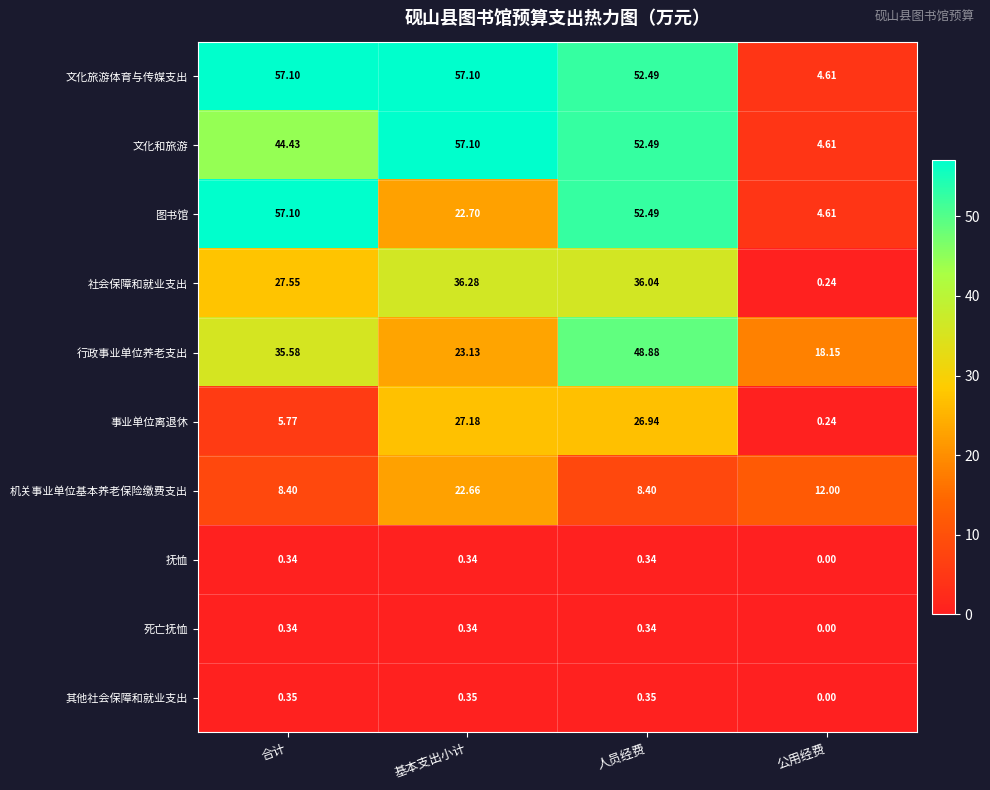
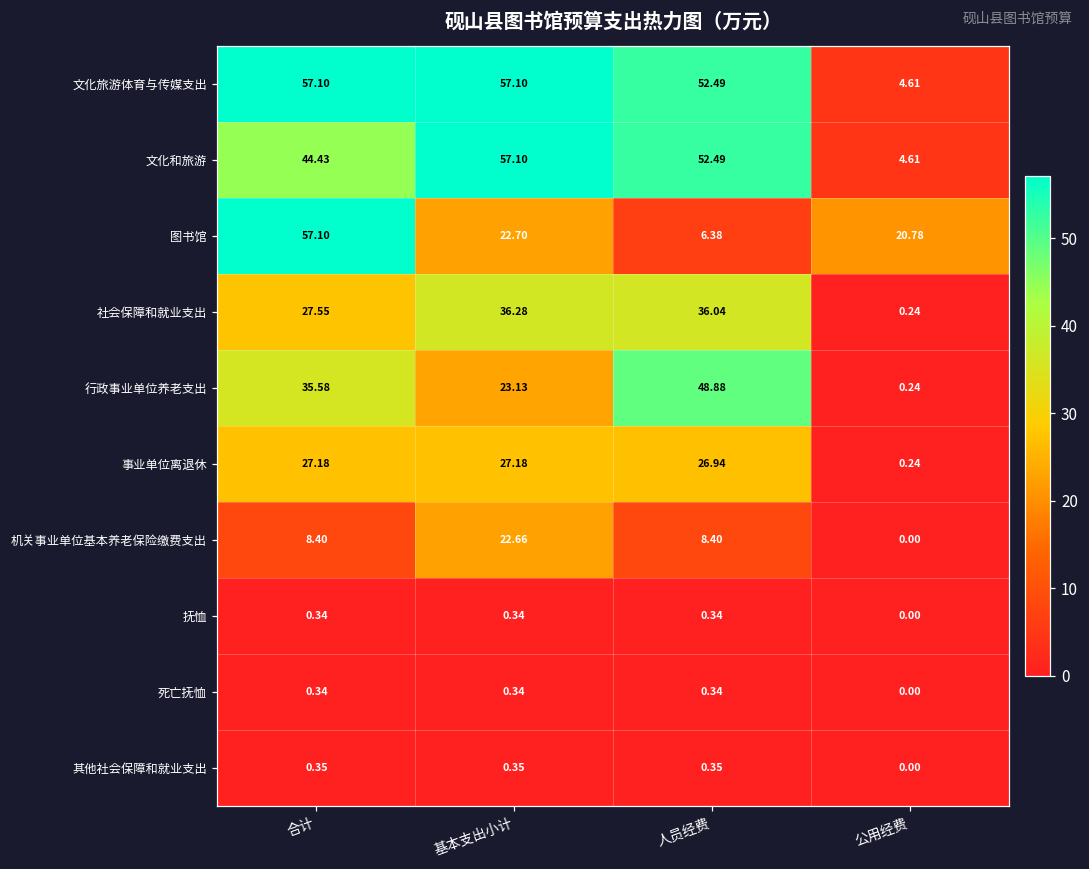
  {
    "文化旅游体育与传媒支出": {
      "合计": 57.10,
      "基本支出小计": 57.10,
      "人员经费": 52.49,
      "公用经费": 4.61
    },
    "文化和旅游": {
      "合计": 44.43,
      "基本支出小计": 57.10,
      "人员经费": 52.49,
      "公用经费": 4.61
    },
    "图书馆": {
      "合计": 57.10,
      "基本支出小计": 22.70,
-     "人员经费": 52.49,
-     "公用经费": 4.61
+     "人员经费": 6.38,
+     "公用经费": 20.78
    },
    "社会保障和就业支出": {
      "合计": 27.55,
      "基本支出小计": 36.28,
      "人员经费": 36.04,
      "公用经费": 0.24
    },
    "行政事业单位养老支出": {
      "合计": 35.58,
      "基本支出小计": 23.13,
      "人员经费": 48.88,
-     "公用经费": 18.15
+     "公用经费": 0.24
    },
    "事业单位离退休": {
-     "合计": 5.77,
+     "合计": 27.18,
      "基本支出小计": 27.18,
      "人员经费": 26.94,
      "公用经费": 0.24
    },
    "机关事业单位基本养老保险缴费支出": {
      "合计": 8.40,
      "基本支出小计": 22.66,
      "人员经费": 8.40,
-     "公用经费": 12.00
+     "公用经费": 0.00
    },
    "抚恤": {
      "合计": 0.34,
      "基本支出小计": 0.34,
      "人员经费": 0.34,
      "公用经费": 0.00
    },
    "死亡抚恤": {
      "合计": 0.34,
      "基本支出小计": 0.34,
      "人员经费": 0.34,
      "公用经费": 0.00
    },
    "其他社会保障和就业支出": {
      "合计": 0.35,
      "基本支出小计": 0.35,
      "人员经费": 0.35,
      "公用经费": 0.00
    }
  }
